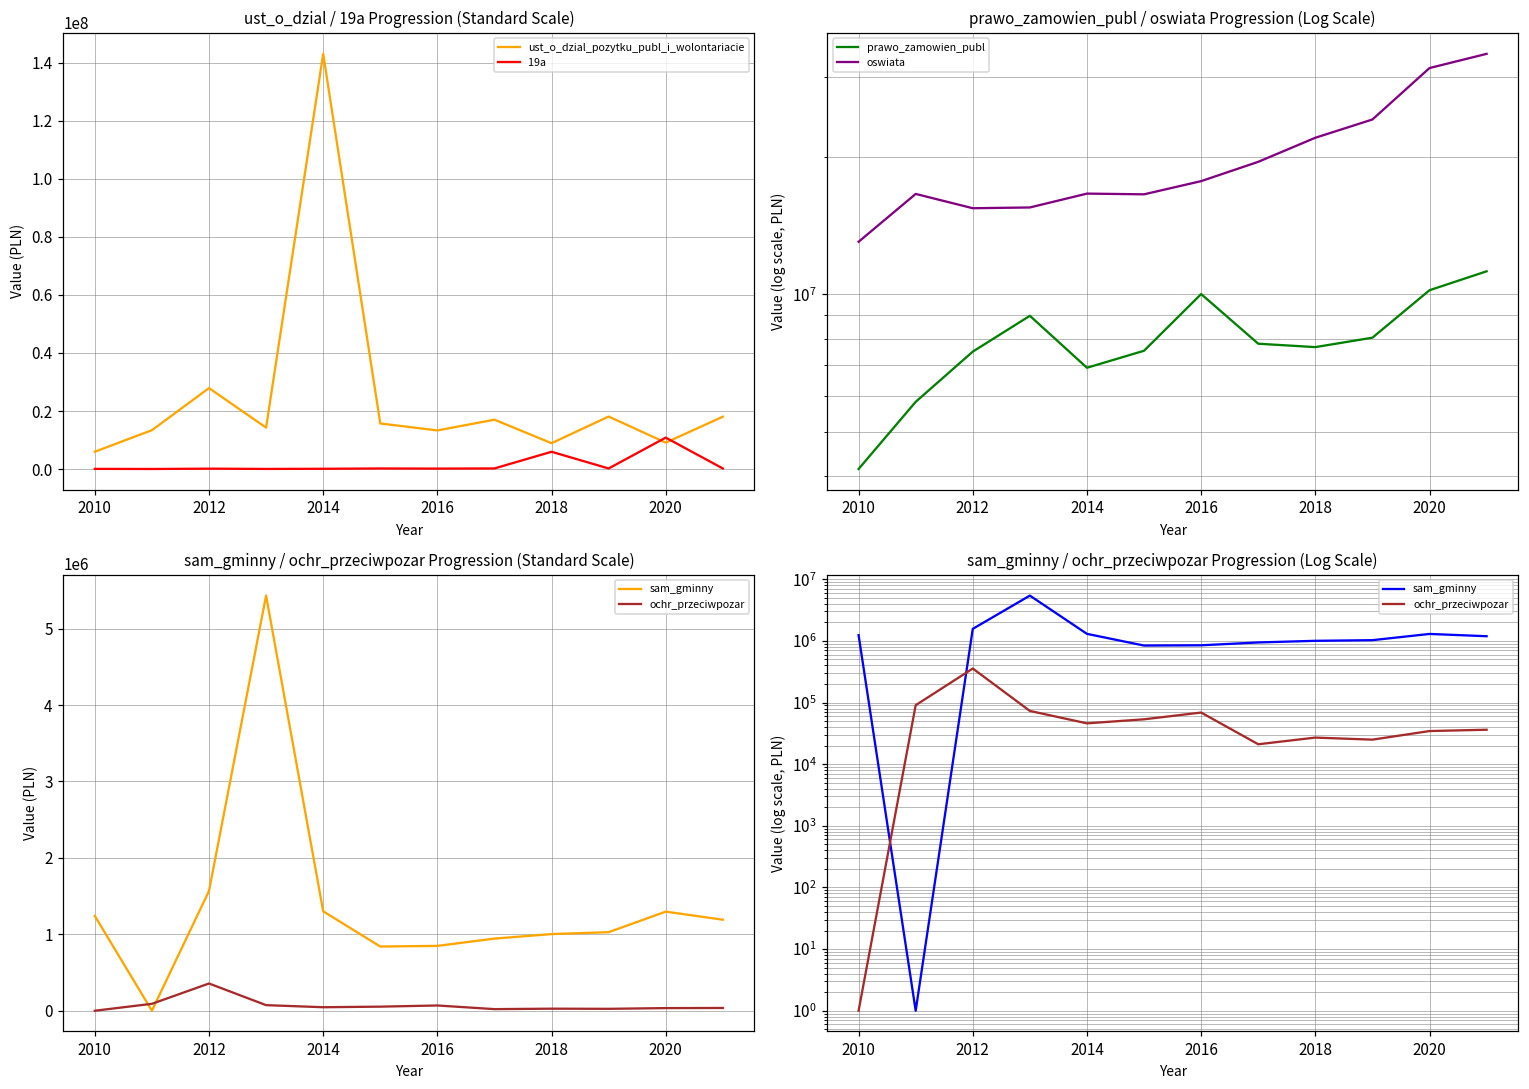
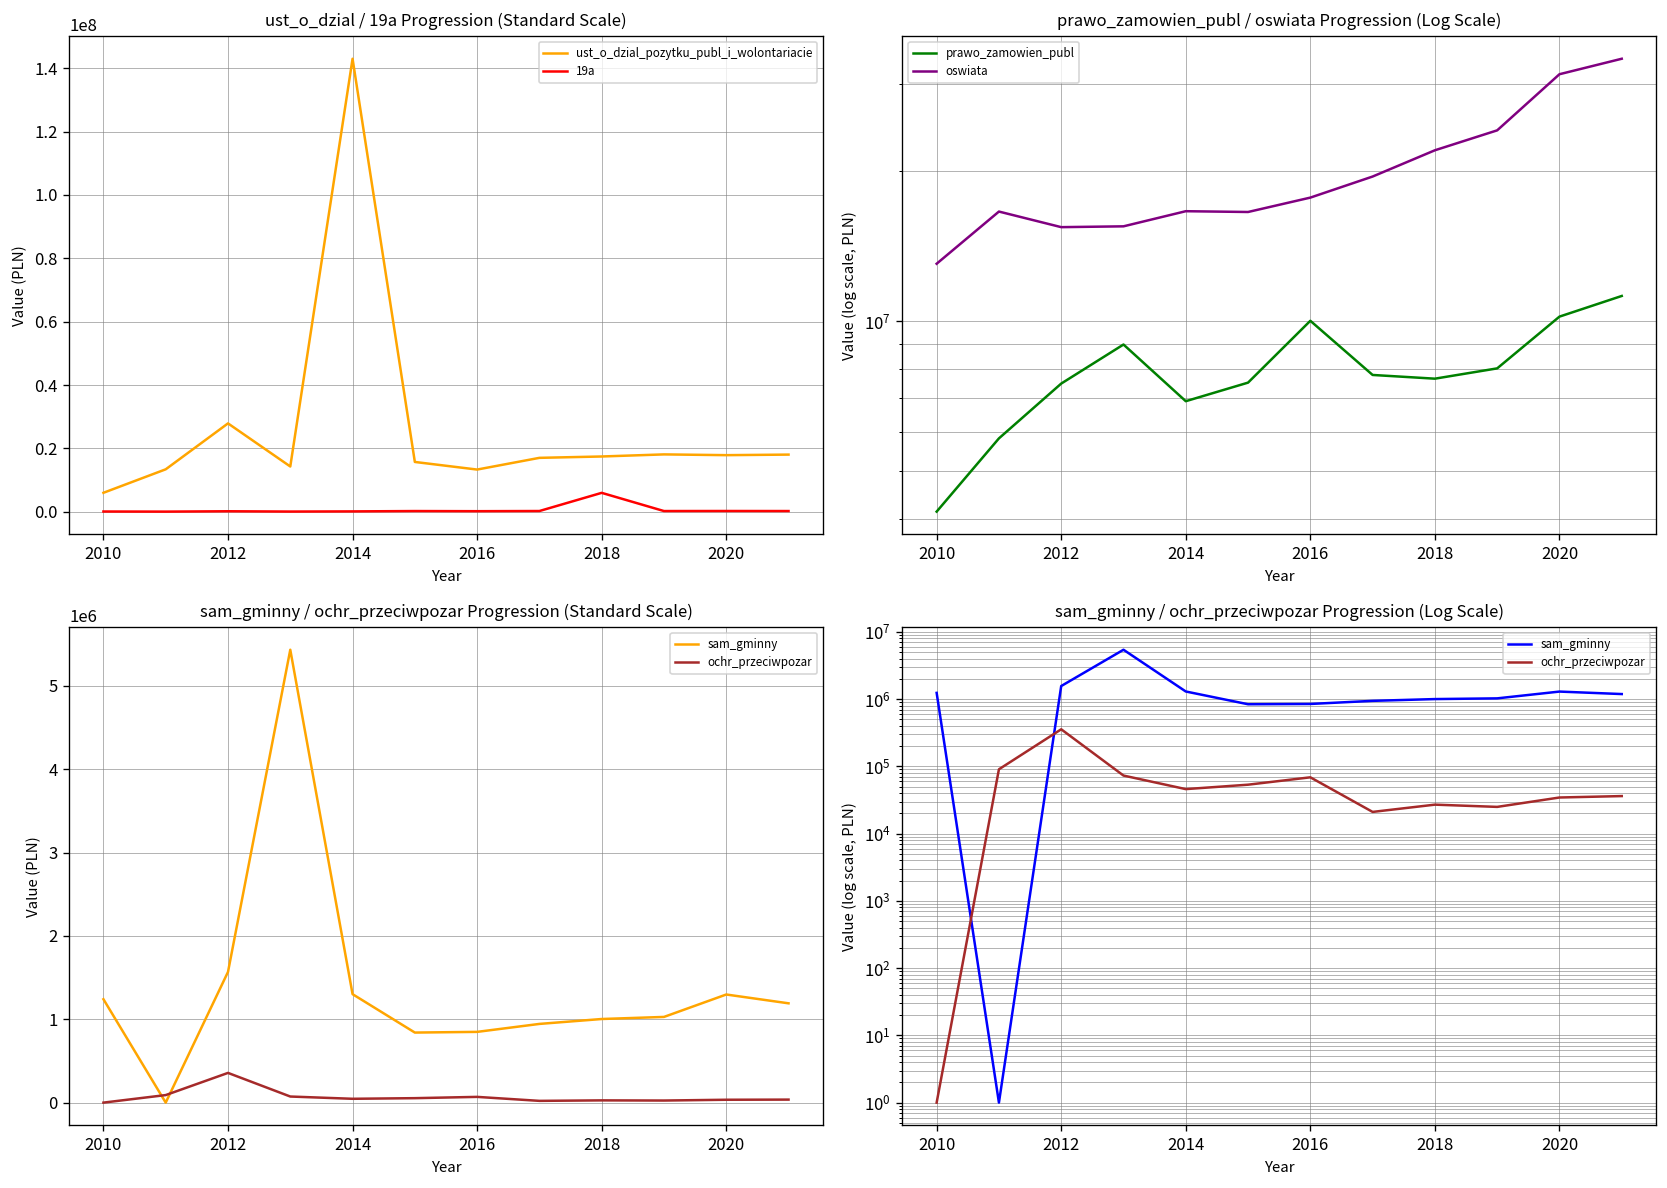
  {
    "ust_o_dzial / 19a Progression (Standard Scale)": {
      "ust_o_dzial_pozytku_publ_i_wolontariacie": {
        "2010": 6000000,
        "2012": 28000000,
        "2014": 143000000,
        "2016": 13000000,
-       "2018": 9000000,
-       "2020": 9000000
+       "2018": 17000000,
+       "2020": 18000000
      },
      "19a": {
        "2010": 0,
        "2012": 0,
        "2014": 0,
        "2016": 0,
        "2018": 6000000,
-       "2020": 11000000
+       "2020": 0
      }
    },
    "sam_gminny / ochr_przeciwpozar Progression (Standard Scale)": {
      "ochr_przeciwpozar": {
        "2010": 0,
        "2012": 400000,
        "2014": 0,
        "2016": 100000,
        "2018": 0,
        "2020": 0
      }
    },
    "sam_gminny / ochr_przeciwpozar Progression (Log Scale)": {
      "sam_gminny": {
        "2010": 1200000,
        "2012": 1600000,
        "2014": 1300000,
        "2016": 800000,
        "2018": 1000000,
        "2020": 1300000
      },
      "ochr_przeciwpozar": {
        "2010": 1.0,
        "2012": 400000,
        "2014": 50000,
        "2016": 70000,
        "2018": 30000,
        "2020": 30000
      }
    }
  }
